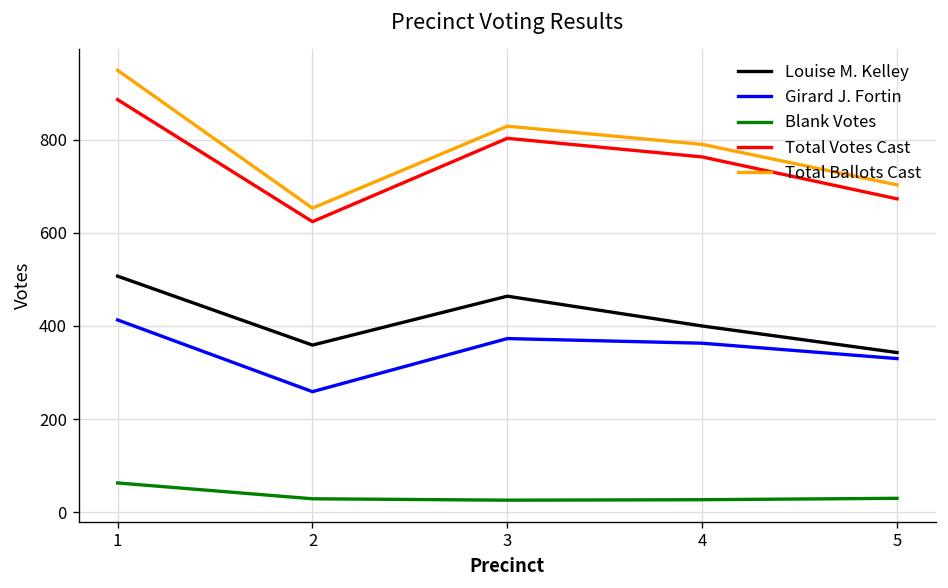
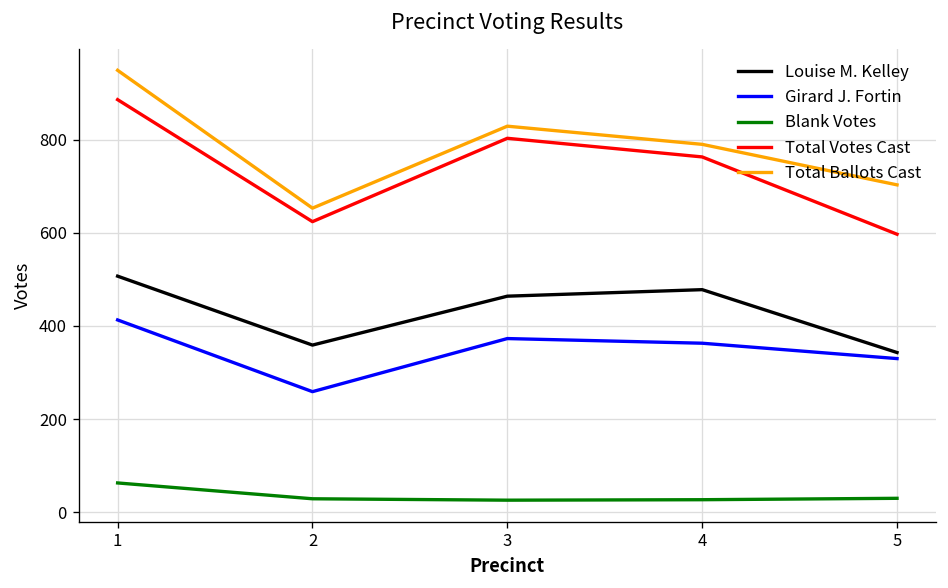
  {
    "Louise M. Kelley": {
      "1": 510,
      "2": 360,
      "3": 460,
-     "4": 400,
+     "4": 480,
      "5": 340
    },
    "Girard J. Fortin": {
      "1": 410,
      "2": 260,
      "3": 370,
      "4": 360,
      "5": 330
    },
    "Blank Votes": {
      "1": 60,
      "2": 30,
      "3": 30,
      "4": 30,
      "5": 30
    },
    "Total Votes Cast": {
      "1": 890,
      "2": 620,
      "3": 800,
      "4": 760,
-     "5": 670
+     "5": 600
    },
    "Total Ballots Cast": {
      "1": 950,
      "2": 650,
      "3": 830,
      "4": 790,
      "5": 700
    }
  }
